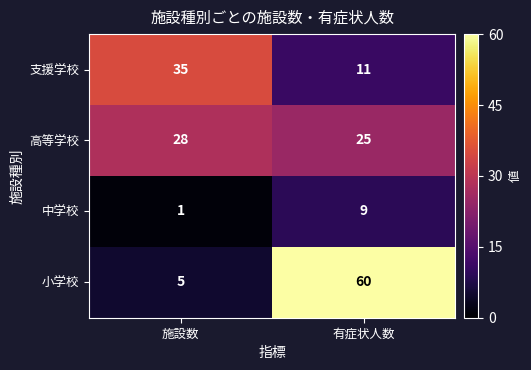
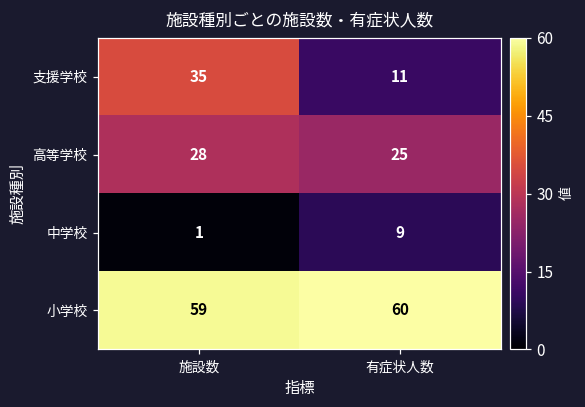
  {
    "支援学校": {
      "施設数": 35,
      "有症状人数": 11
    },
    "高等学校": {
      "施設数": 28,
      "有症状人数": 25
    },
    "中学校": {
      "施設数": 1,
      "有症状人数": 9
    },
    "小学校": {
-     "施設数": 5,
+     "施設数": 59,
      "有症状人数": 60
    }
  }
